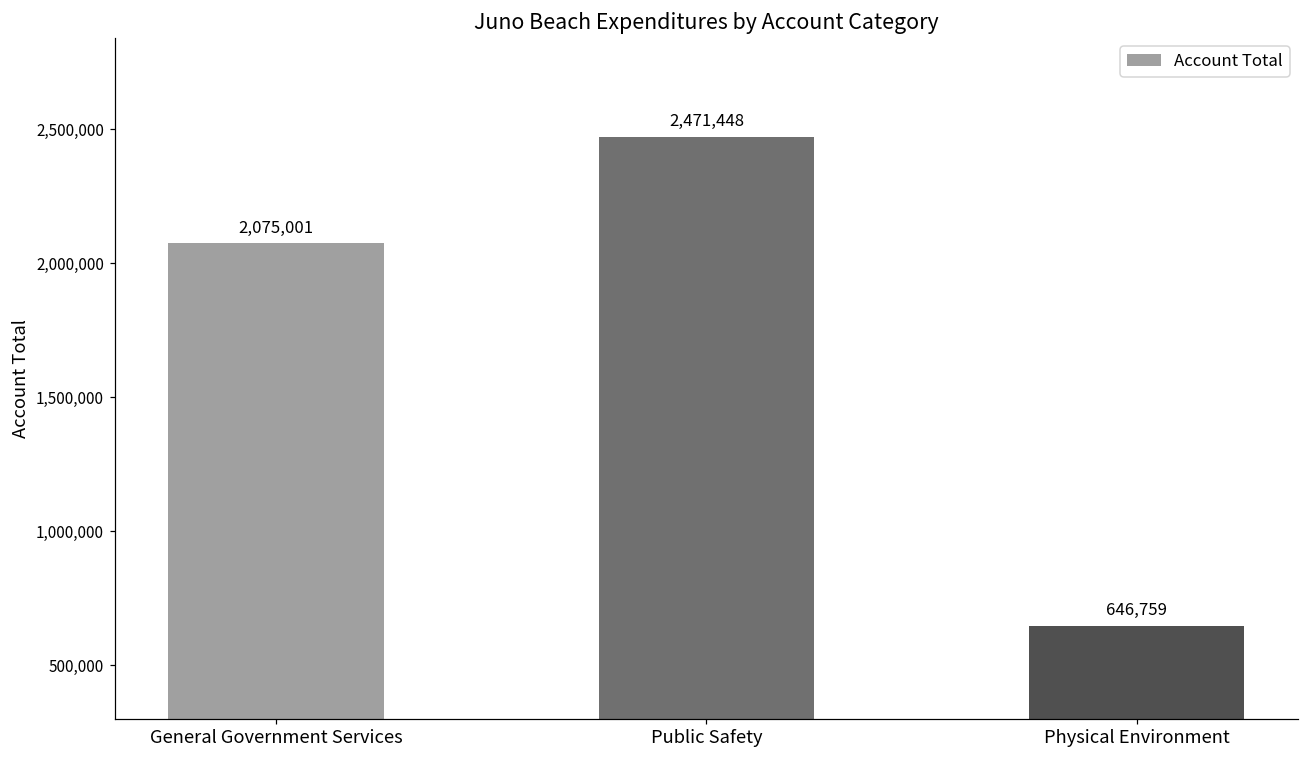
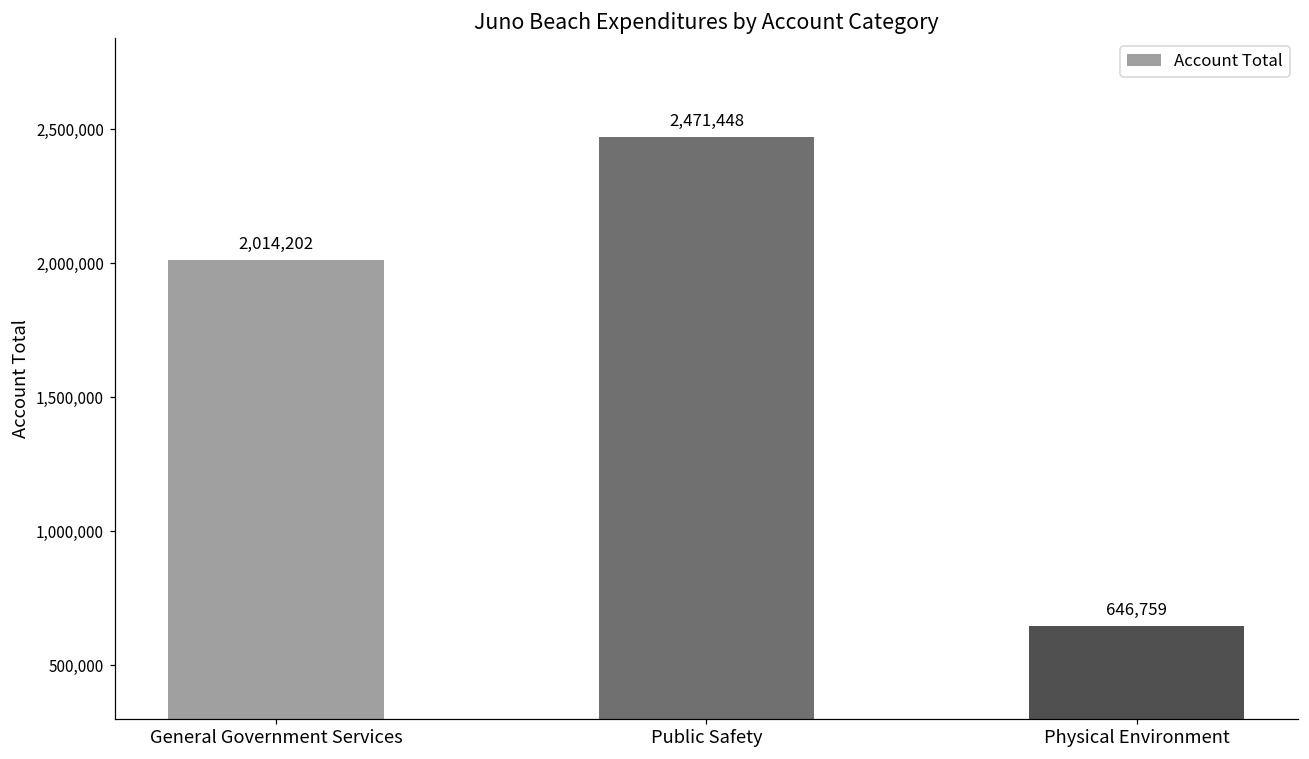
  {
-   "General Government Services": "2,075,001",
+   "General Government Services": "2,014,202",
    "Public Safety": "2,471,448",
    "Physical Environment": "646,759"
  }
